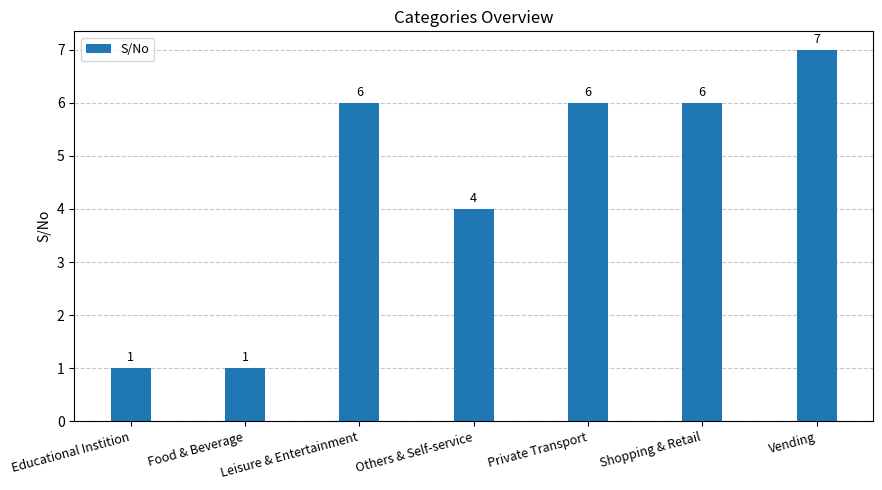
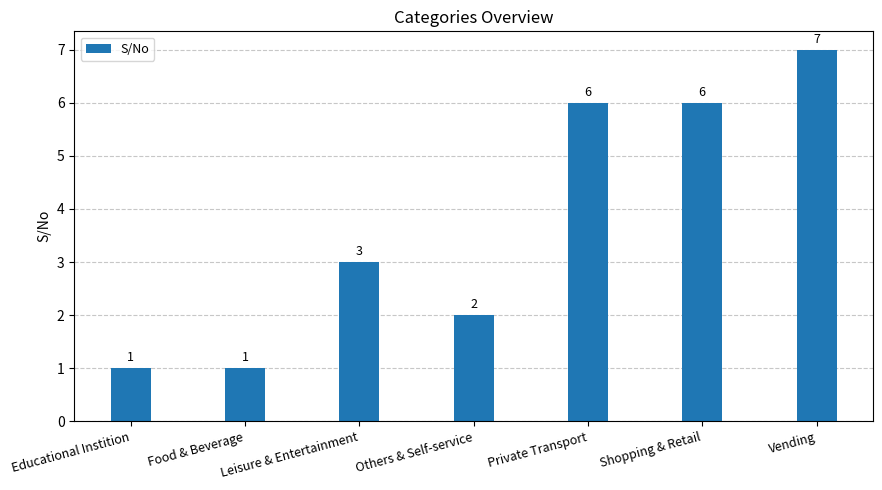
  {
    "Educational Instition": 1,
    "Food & Beverage": 1,
-   "Leisure & Entertainment": 6,
-   "Others & Self-service": 4,
+   "Leisure & Entertainment": 3,
+   "Others & Self-service": 2,
    "Private Transport": 6,
    "Shopping & Retail": 6,
    "Vending": 7
  }
